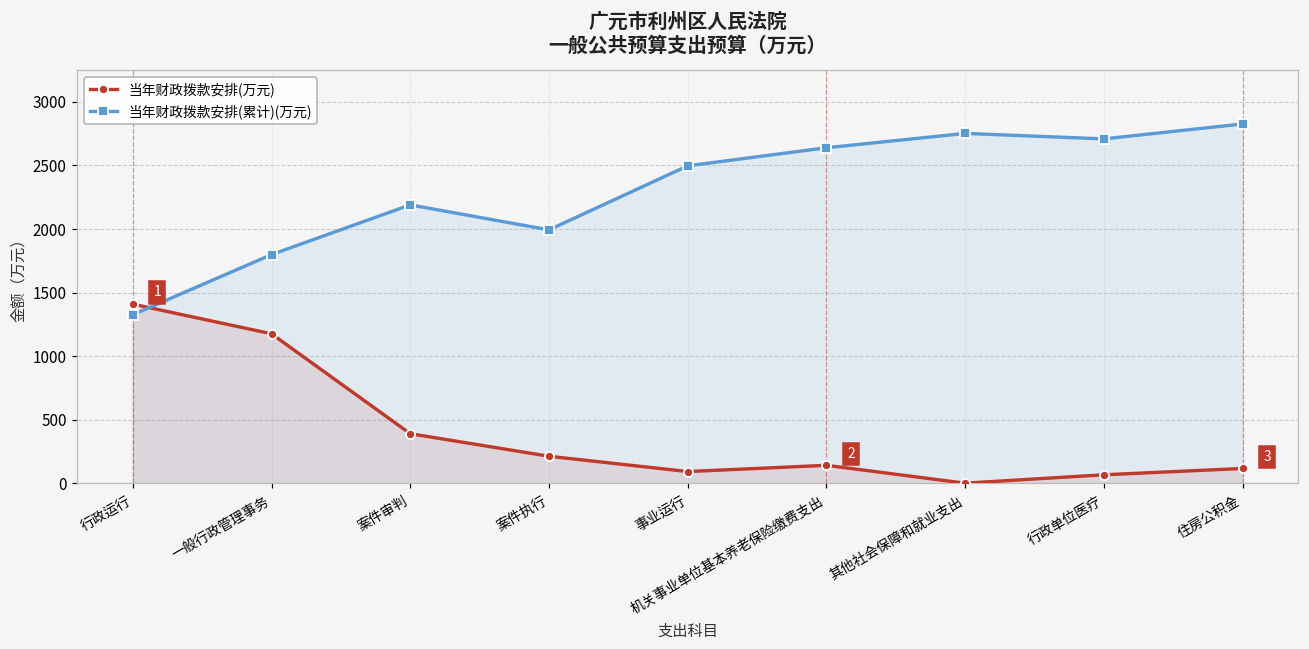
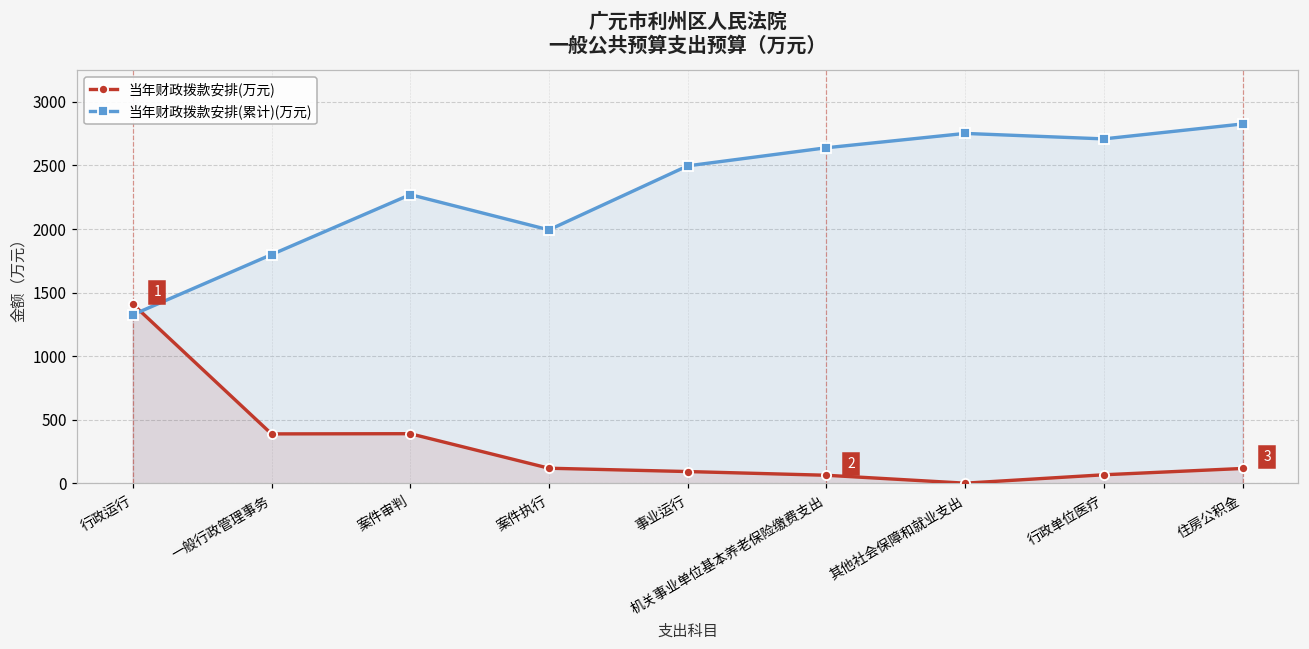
  {
    "当年财政拨款安排(万元)": {
-     "一般行政管理事务": 1180,
+     "一般行政管理事务": 390,
      "案件审判": 390,
-     "案件执行": 210,
+     "案件执行": 120,
      "事业运行": 90,
-     "机关事业单位基本养老保险缴费支出": 140,
+     "机关事业单位基本养老保险缴费支出": 60,
      "其他社会保障和就业支出": 0,
      "行政单位医疗": 70
    },
    "当年财政拨款安排(累计)(万元)": {
      "行政运行": 1330,
      "一般行政管理事务": 1800,
-     "案件审判": 2190,
+     "案件审判": 2270,
      "案件执行": 1990,
      "事业运行": 2500,
      "机关事业单位基本养老保险缴费支出": 2640,
      "其他社会保障和就业支出": 2750,
      "行政单位医疗": 2710,
      "住房公积金": 2830
    }
  }
